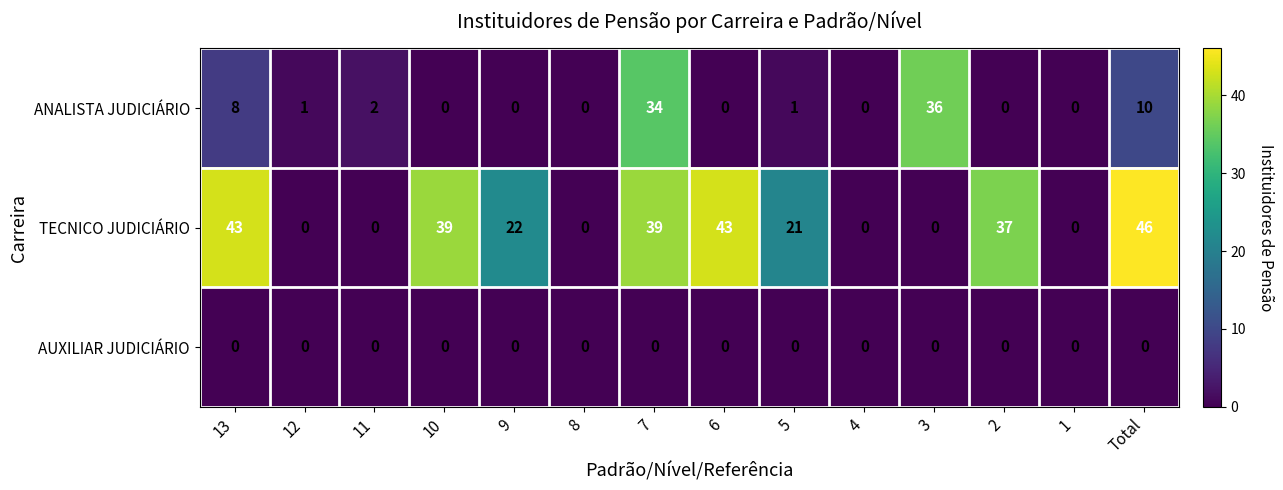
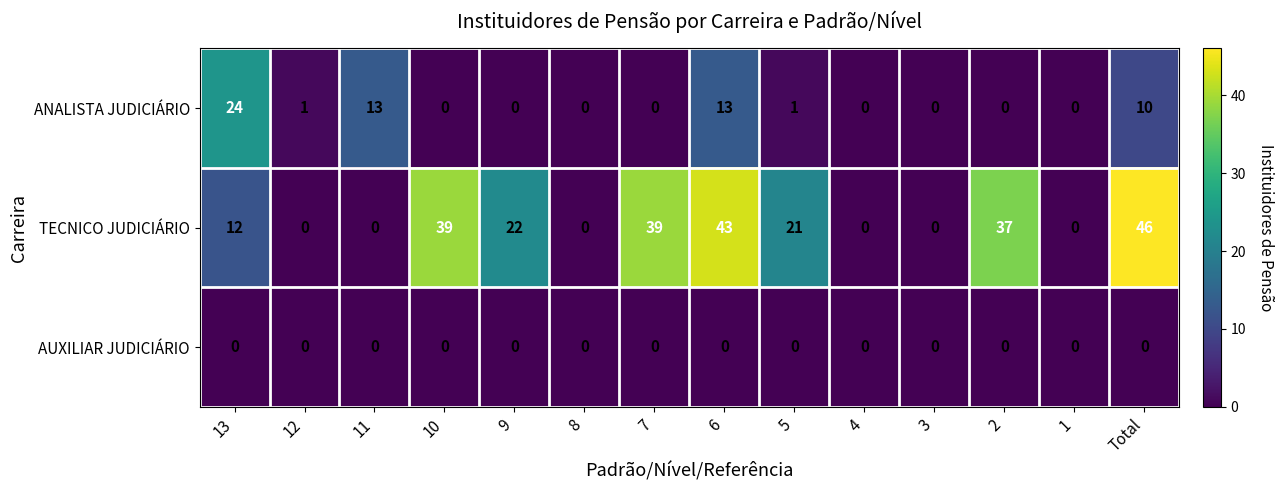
  {
    "ANALISTA JUDICIÁRIO": {
-     "13": 8,
+     "13": 24,
      "12": 1,
-     "11": 2,
+     "11": 13,
      "10": 0,
      "9": 0,
      "8": 0,
-     "7": 34,
-     "6": 0,
+     "7": 0,
+     "6": 13,
      "5": 1,
      "4": 0,
-     "3": 36,
+     "3": 0,
      "2": 0,
      "1": 0,
      "Total": 10
    },
    "TECNICO JUDICIÁRIO": {
-     "13": 43,
+     "13": 12,
      "12": 0,
      "11": 0,
      "10": 39,
      "9": 22,
      "8": 0,
      "7": 39,
      "6": 43,
      "5": 21,
      "4": 0,
      "3": 0,
      "2": 37,
      "1": 0,
      "Total": 46
    },
    "AUXILIAR JUDICIÁRIO": {
      "13": 0,
      "12": 0,
      "11": 0,
      "10": 0,
      "9": 0,
      "8": 0,
      "7": 0,
      "6": 0,
      "5": 0,
      "4": 0,
      "3": 0,
      "2": 0,
      "1": 0,
      "Total": 0
    }
  }
